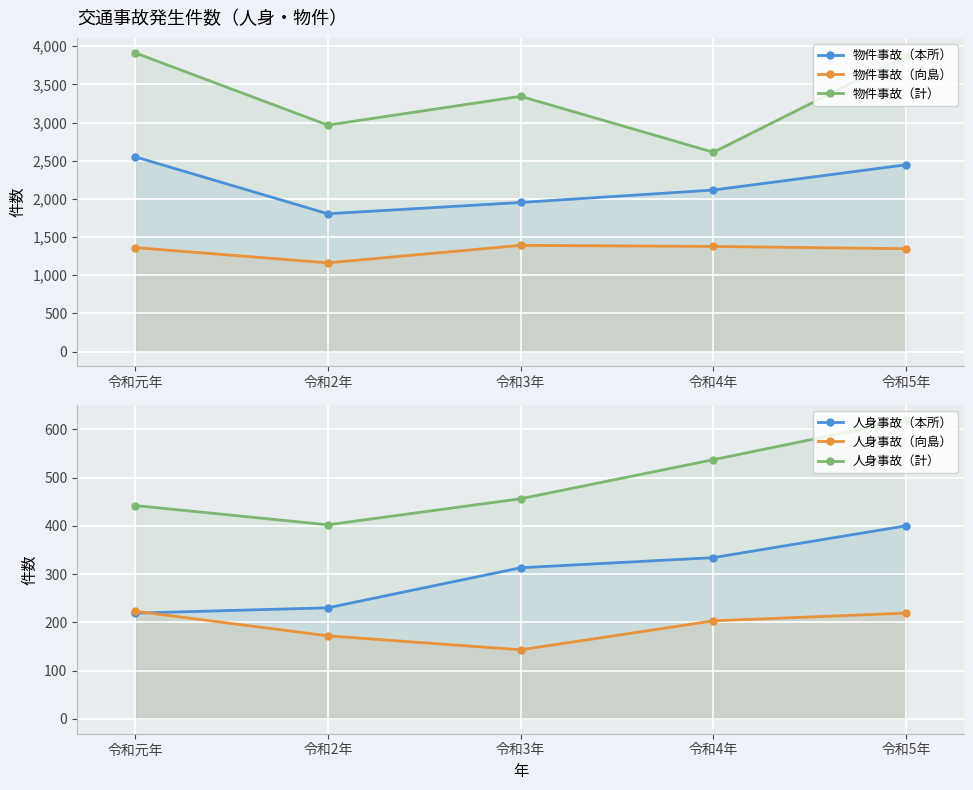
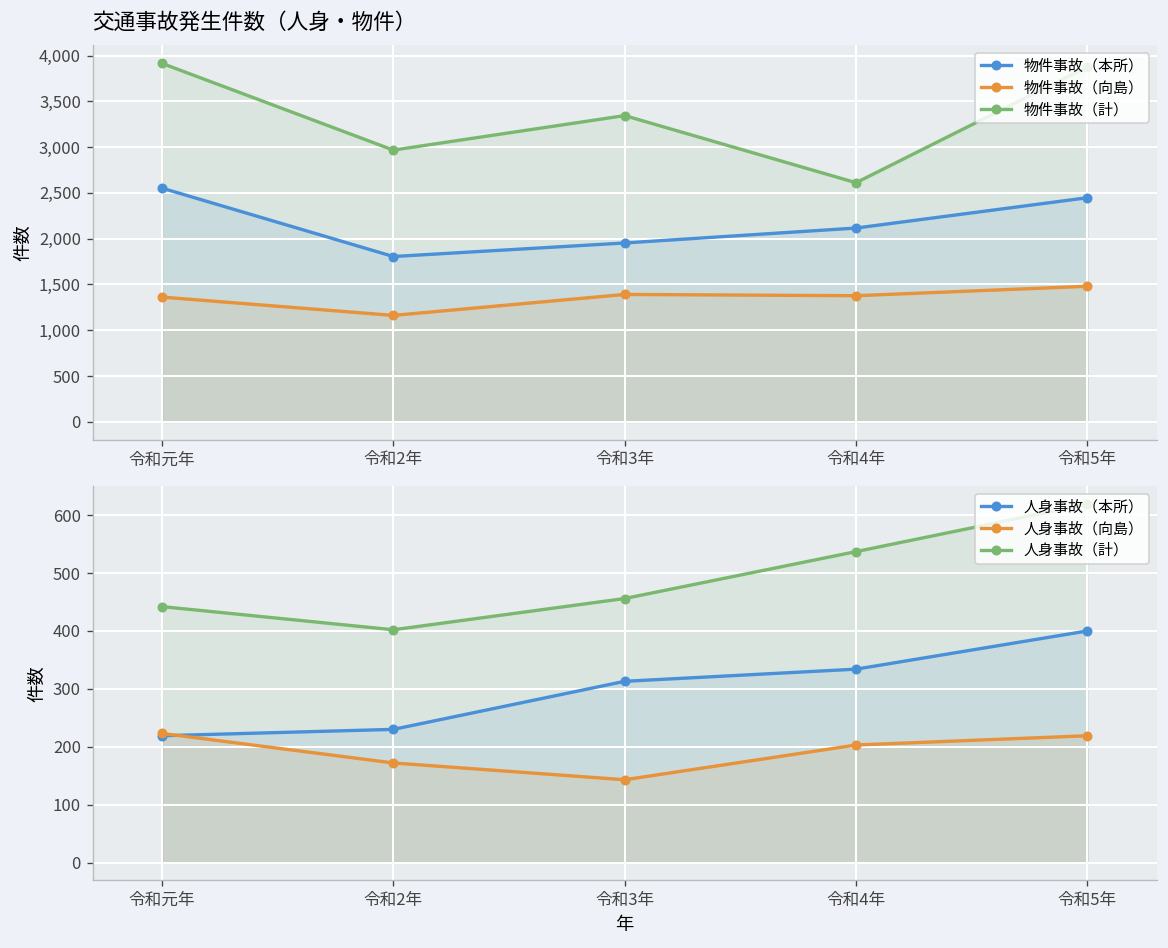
  {
    "交通事故発生件数（人身・物件）": {
      "物件事故（本所）": {
        "令和元年": "2,600",
        "令和2年": "1,800",
        "令和3年": "2,000",
        "令和4年": "2,100",
        "令和5年": "2,400"
      },
      "物件事故（向島）": {
        "令和元年": "1,400",
        "令和2年": "1,200",
        "令和3年": "1,400",
        "令和4年": "1,400",
-       "令和5年": "1,300"
+       "令和5年": "1,500"
      },
      "物件事故（計）": {
        "令和元年": "3,900",
        "令和2年": "3,000",
        "令和3年": "3,300",
        "令和4年": "2,600"
      }
    }
  }
